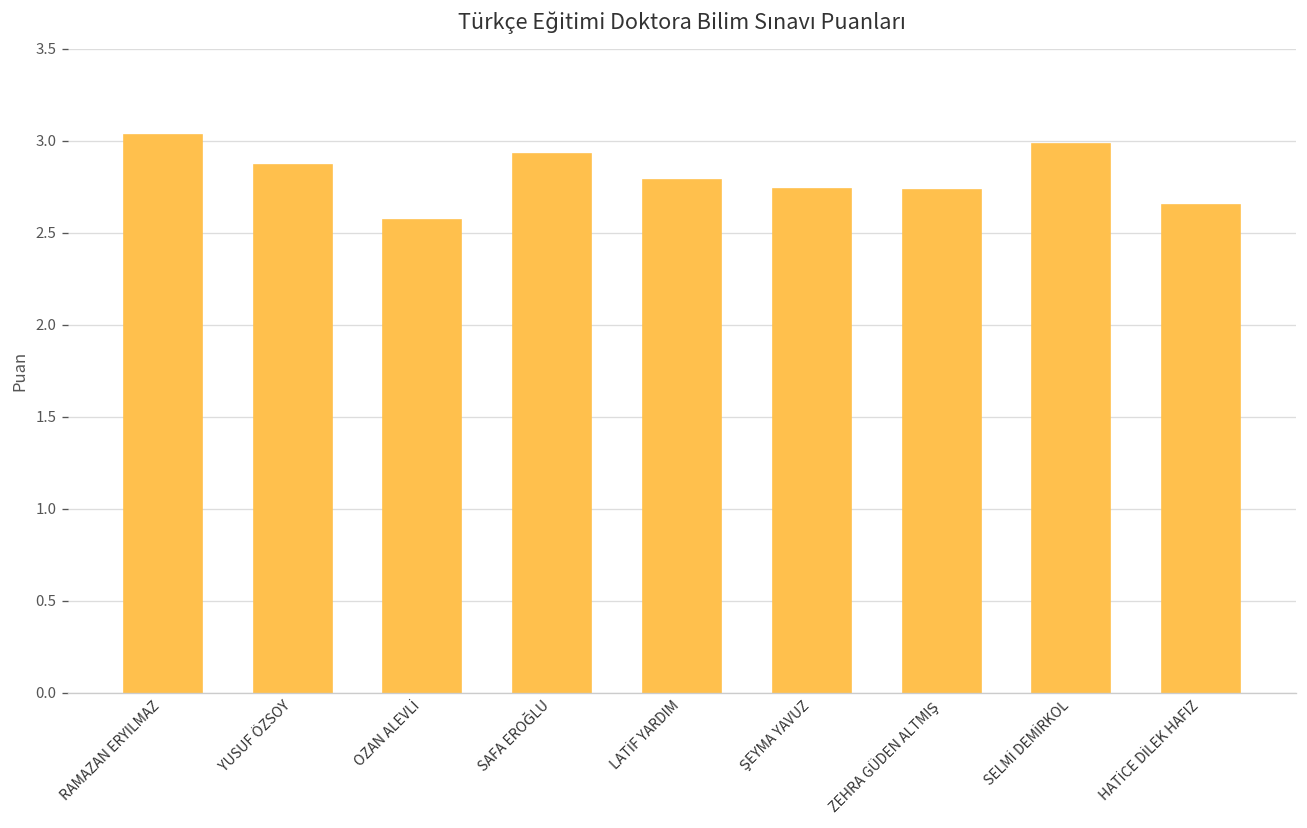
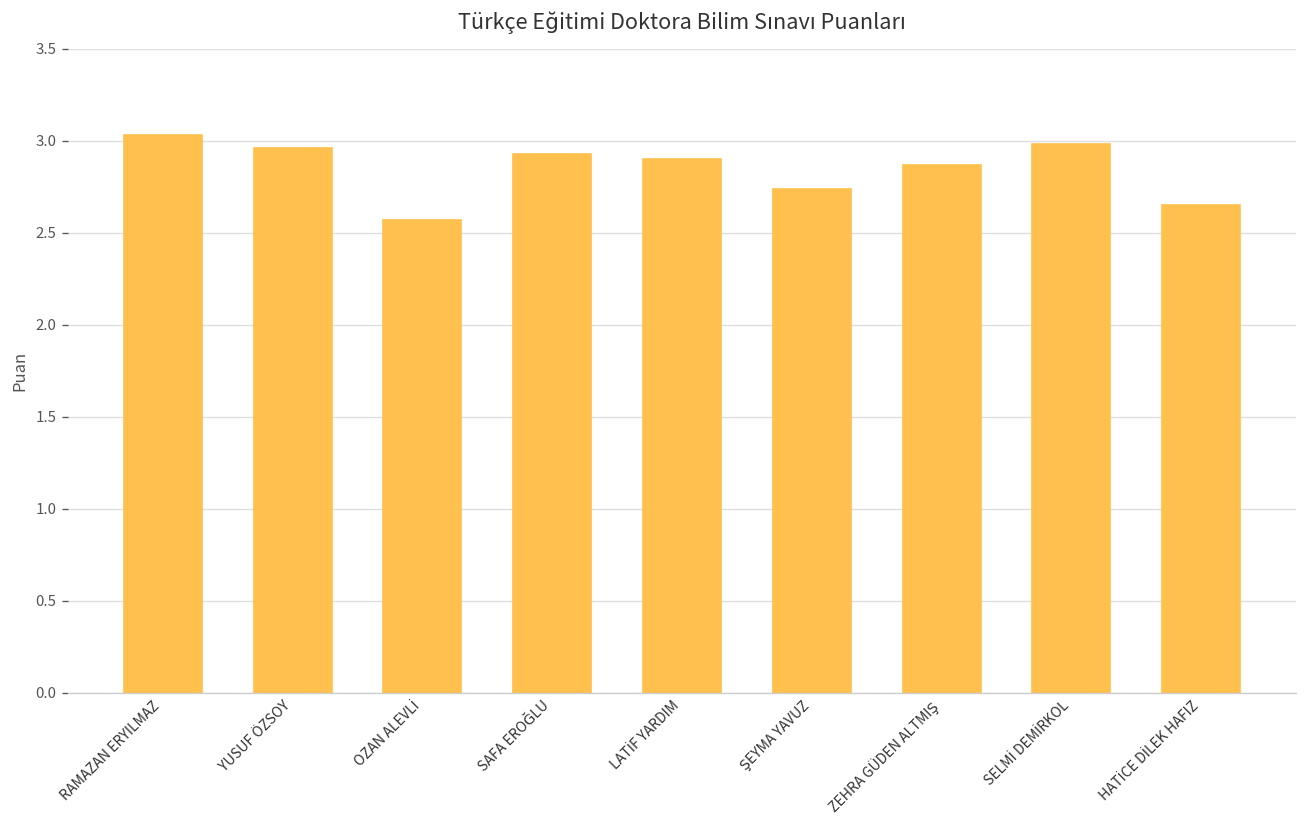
  {
    "RAMAZAN ERYILMAZ": 3.03,
-   "YUSUF ÖZSOY": 2.87,
+   "YUSUF ÖZSOY": 2.96,
    "OZAN ALEVLİ": 2.57,
    "SAFA EROĞLU": 2.93,
-   "LATİF YARDIM": 2.79,
+   "LATİF YARDIM": 2.90,
    "ŞEYMA YAVUZ": 2.74,
-   "ZEHRA GÜDEN ALTMIŞ": 2.73,
+   "ZEHRA GÜDEN ALTMIŞ": 2.87,
    "SELMİ DEMİRKOL": 2.98,
    "HATİCE DİLEK HAFIZ": 2.65
  }
